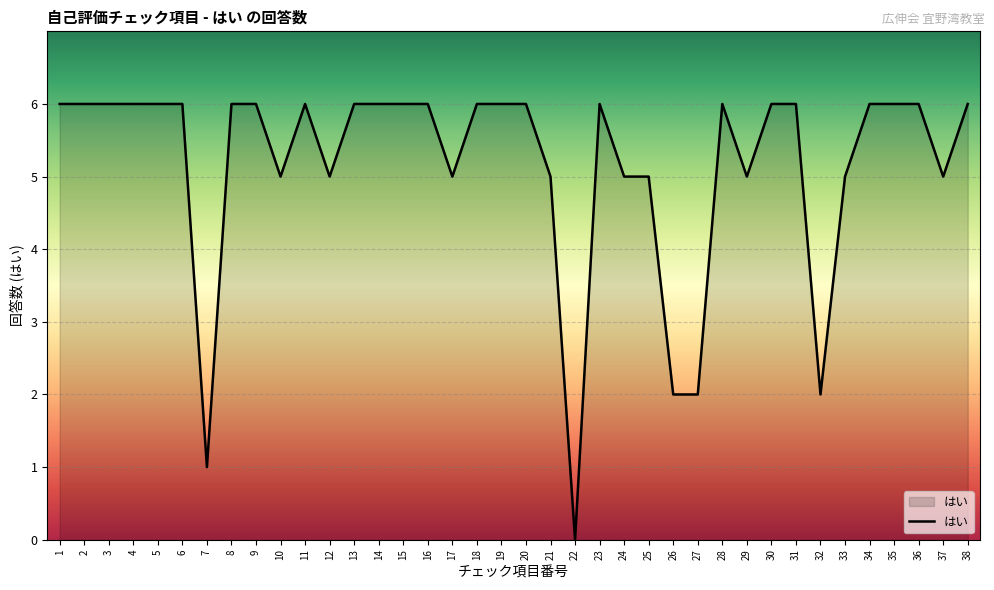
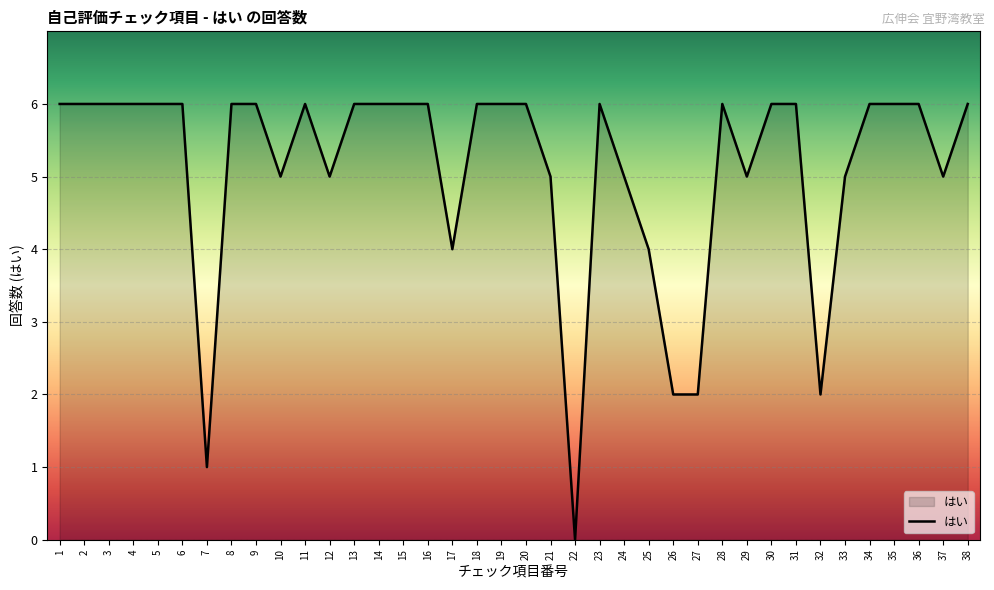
  {
    "1": 6,
    "2": 6,
    "3": 6,
    "4": 6,
    "5": 6,
    "6": 6,
    "7": 1,
    "8": 6,
    "9": 6,
    "10": 5,
    "11": 6,
    "12": 5,
    "13": 6,
    "14": 6,
    "15": 6,
    "16": 6,
-   "17": 5,
+   "17": 4,
    "18": 6,
    "19": 6,
    "20": 6,
    "21": 5,
    "22": 0,
    "23": 6,
    "24": 5,
-   "25": 5,
+   "25": 4,
    "26": 2,
    "27": 2,
    "28": 6,
    "29": 5,
    "30": 6,
    "31": 6,
    "32": 2,
    "33": 5,
    "34": 6,
    "35": 6,
    "36": 6,
    "37": 5,
    "38": 6
  }
